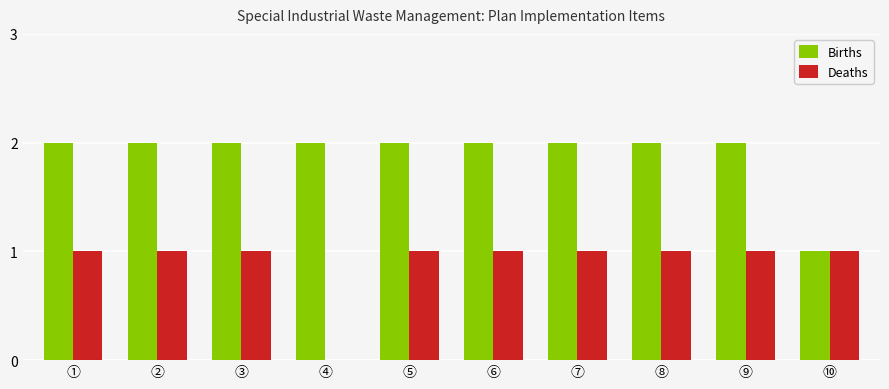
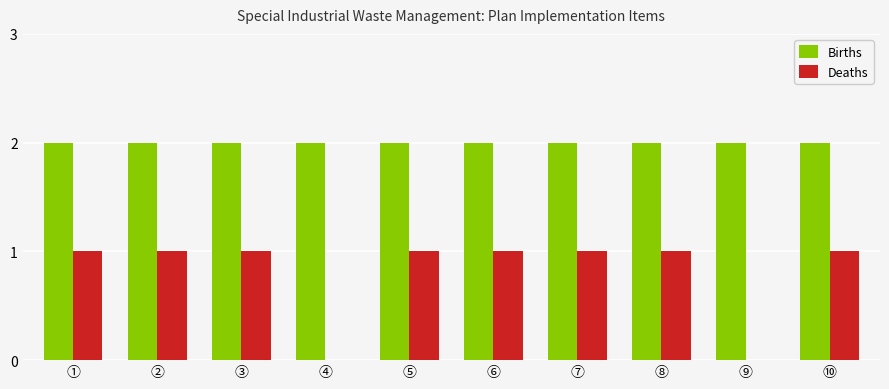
  {
    "Births": {
      "①": 2,
      "②": 2,
      "③": 2,
      "④": 2,
      "⑤": 2,
      "⑥": 2,
      "⑦": 2,
      "⑧": 2,
      "⑨": 2,
-     "⑩": 1
+     "⑩": 2
    },
    "Deaths": {
      "①": 1,
      "②": 1,
      "③": 1,
      "④": 0,
      "⑤": 1,
      "⑥": 1,
      "⑦": 1,
      "⑧": 1,
-     "⑨": 1,
+     "⑨": 0,
      "⑩": 1
    }
  }
